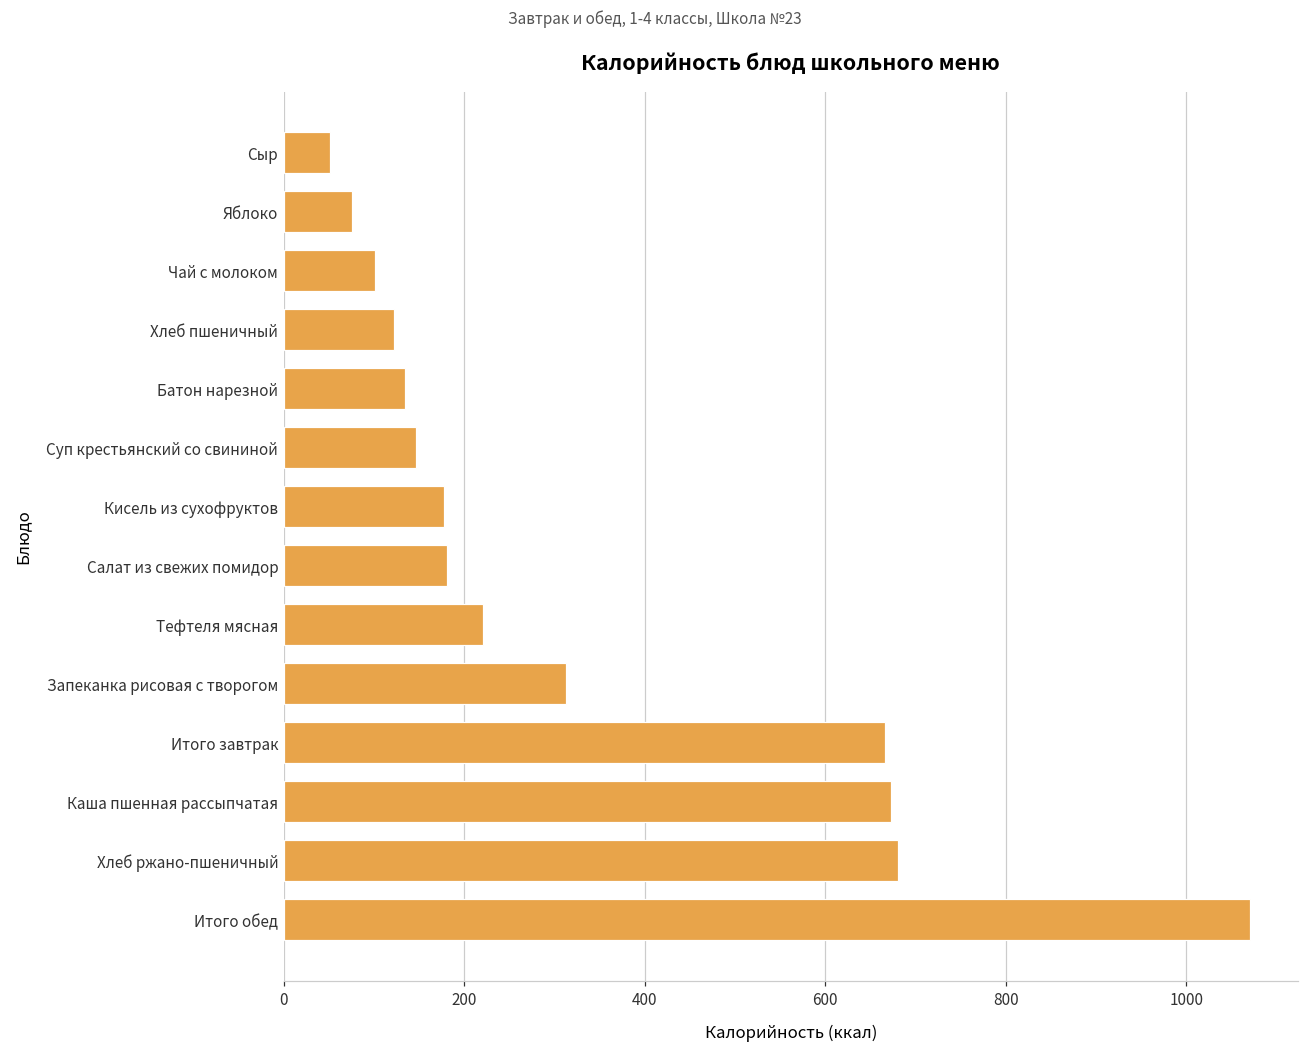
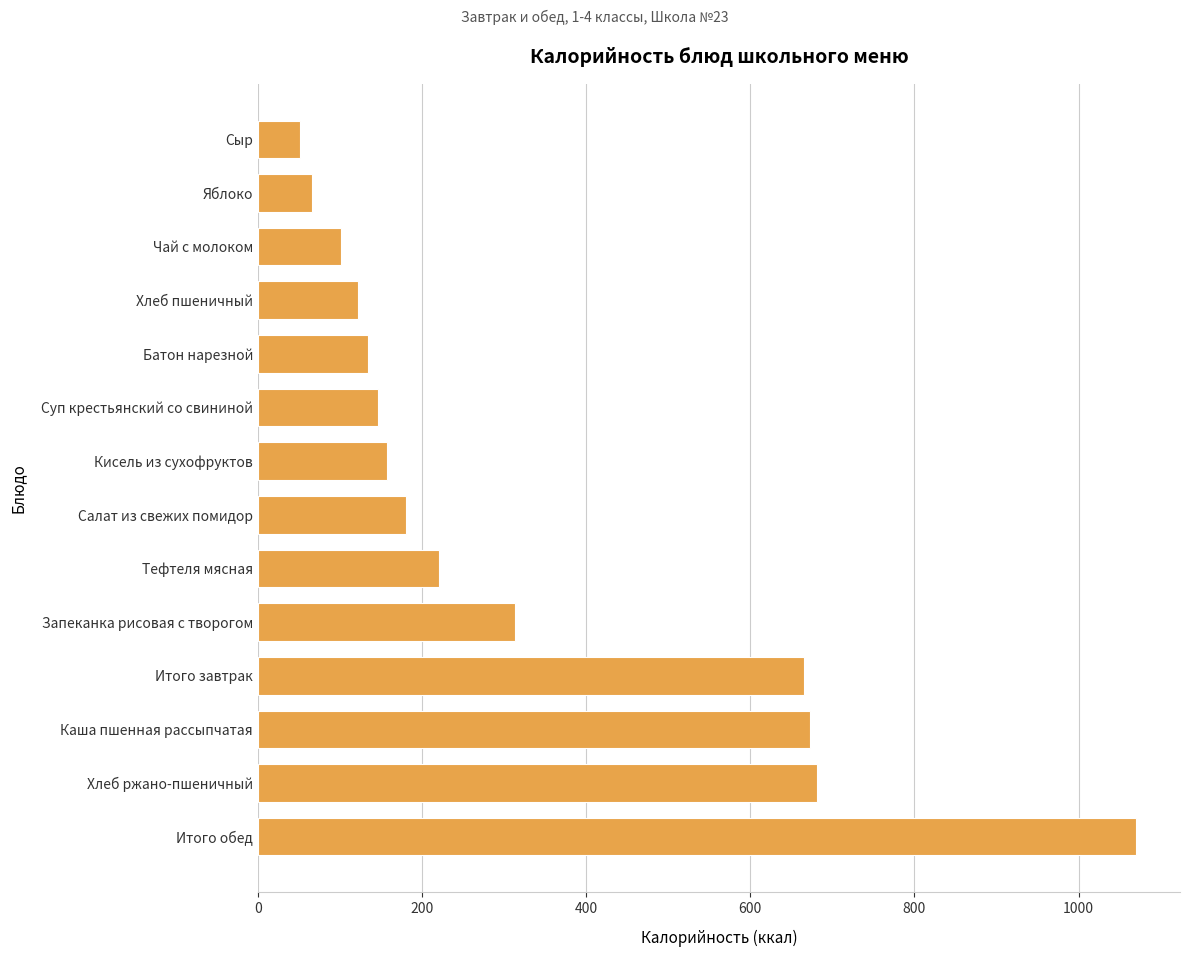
  {
    "Сыр": 50,
-   "Яблоко": 80,
+   "Яблоко": 70,
    "Чай с молоком": 100,
    "Хлеб пшеничный": 120,
    "Батон нарезной": 130,
    "Суп крестьянский со свининой": 150,
-   "Кисель из сухофруктов": 180,
+   "Кисель из сухофруктов": 160,
    "Салат из свежих помидор": 180,
    "Тефтеля мясная": 220,
    "Запеканка рисовая с творогом": 310,
    "Итого завтрак": 670,
    "Каша пшенная рассыпчатая": 670,
    "Хлеб ржано-пшеничный": 680,
    "Итого обед": 1070
  }
